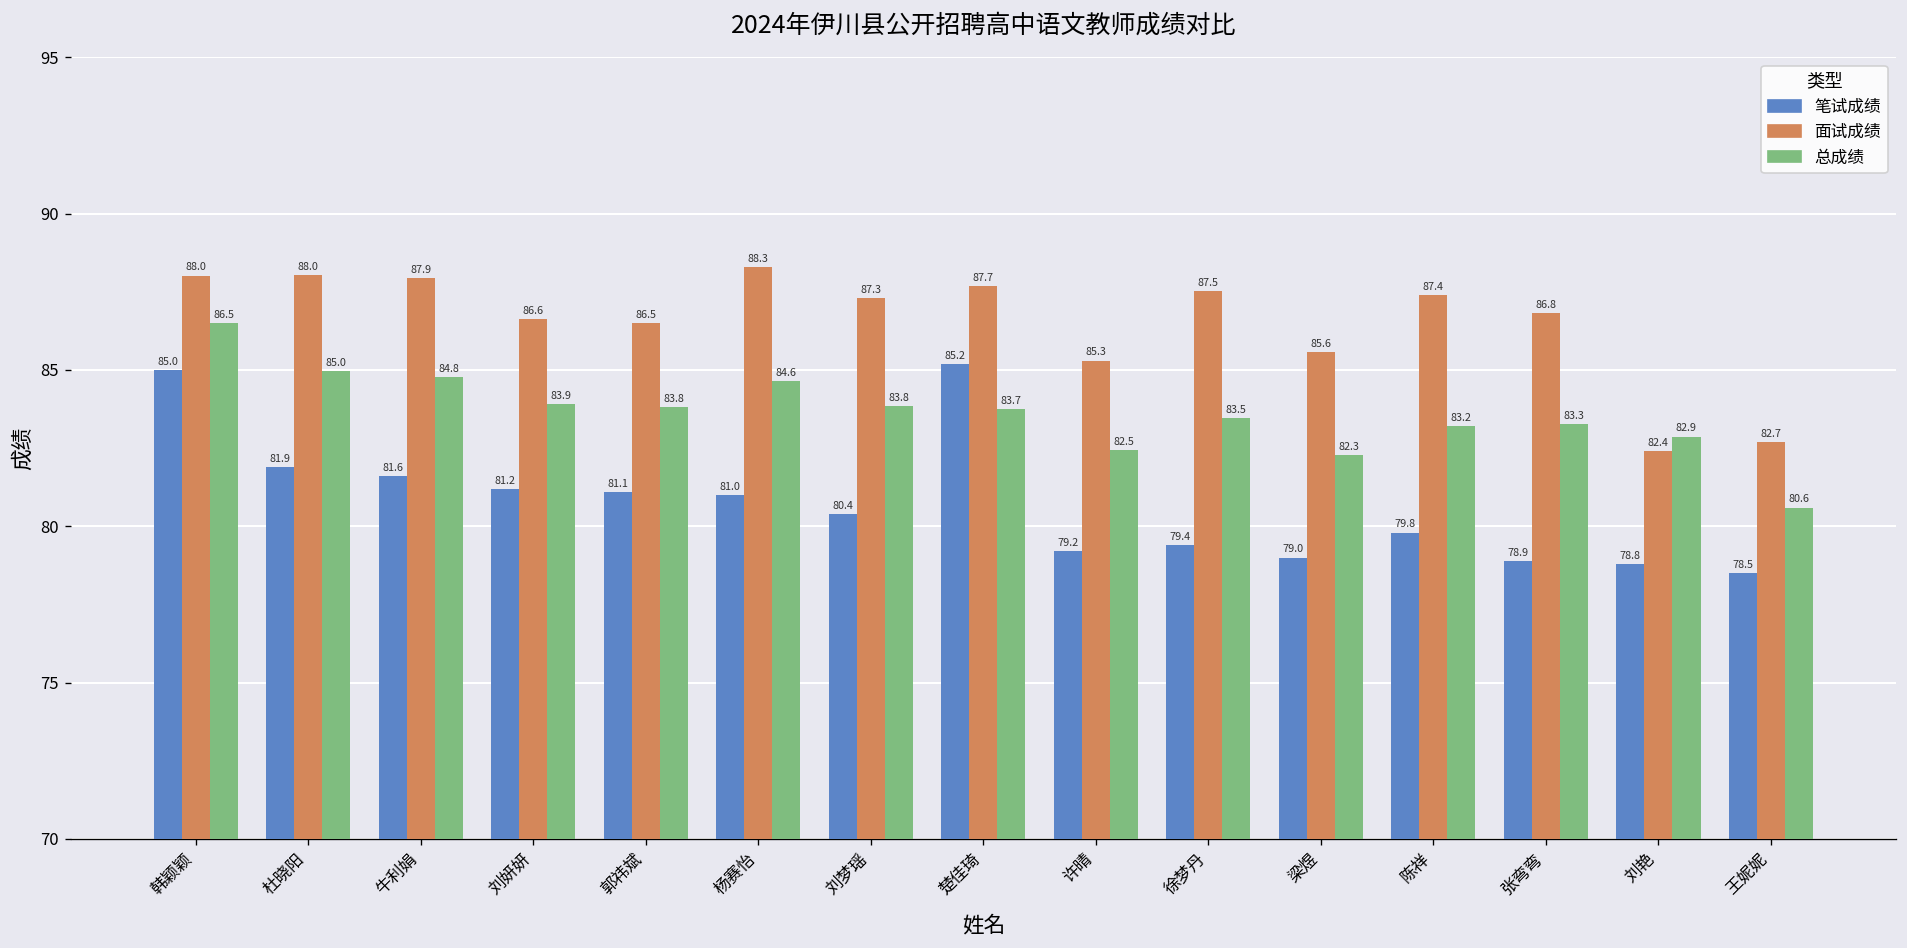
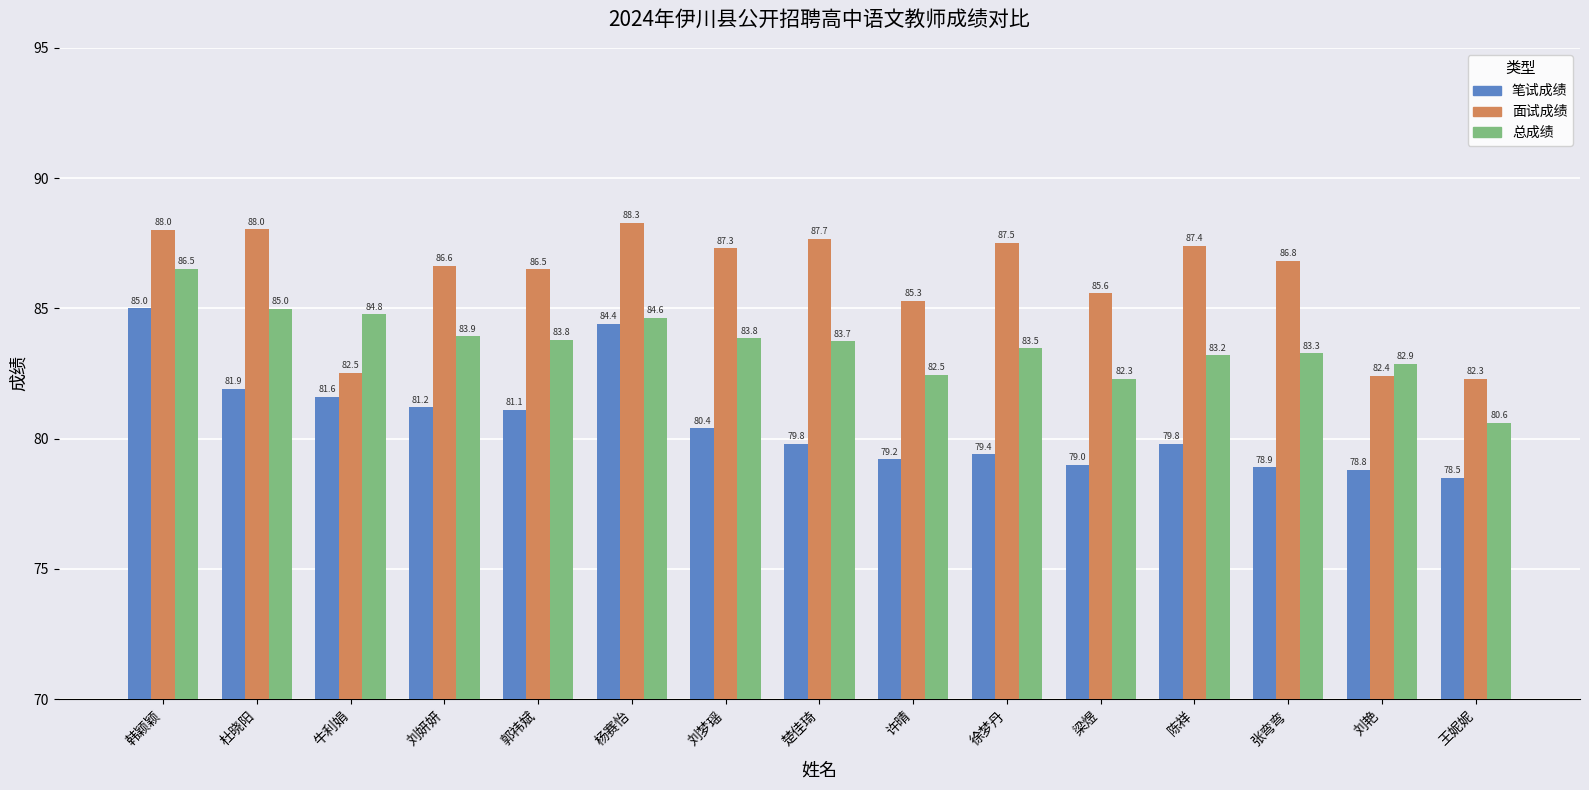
  {
    "笔试成绩": {
      "韩颖颖": 85.0,
      "杜晓阳": 81.9,
      "牛利娟": 81.6,
      "刘妍妍": 81.2,
      "郭祎斌": 81.1,
-     "杨赛怡": 81.0,
+     "杨赛怡": 84.4,
      "刘梦瑶": 80.4,
-     "楚佳琦": 85.2,
+     "楚佳琦": 79.8,
      "许晴": 79.2,
      "徐梦丹": 79.4,
      "梁煜": 79.0,
      "陈祥": 79.8,
      "张弯弯": 78.9,
      "刘艳": 78.8,
      "王妮妮": 78.5
    },
    "面试成绩": {
      "韩颖颖": 88.0,
      "杜晓阳": 88.0,
-     "牛利娟": 87.9,
+     "牛利娟": 82.5,
      "刘妍妍": 86.6,
      "郭祎斌": 86.5,
      "杨赛怡": 88.3,
      "刘梦瑶": 87.3,
      "楚佳琦": 87.7,
      "许晴": 85.3,
      "徐梦丹": 87.5,
      "梁煜": 85.6,
      "陈祥": 87.4,
      "张弯弯": 86.8,
      "刘艳": 82.4,
-     "王妮妮": 82.7
+     "王妮妮": 82.3
    },
    "总成绩": {
      "韩颖颖": 86.5,
      "杜晓阳": 85.0,
      "牛利娟": 84.8,
      "刘妍妍": 83.9,
      "郭祎斌": 83.8,
      "杨赛怡": 84.6,
      "刘梦瑶": 83.8,
      "楚佳琦": 83.7,
      "许晴": 82.5,
      "徐梦丹": 83.5,
      "梁煜": 82.3,
      "陈祥": 83.2,
      "张弯弯": 83.3,
      "刘艳": 82.9,
      "王妮妮": 80.6
    }
  }
